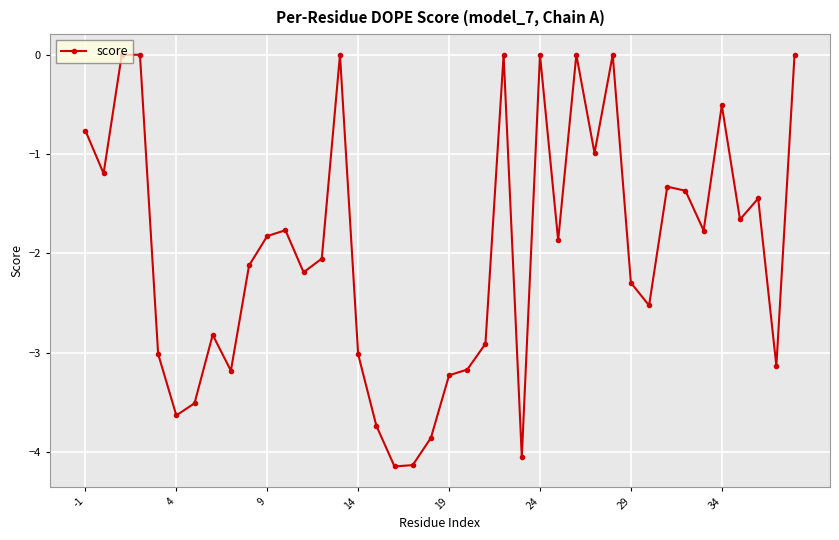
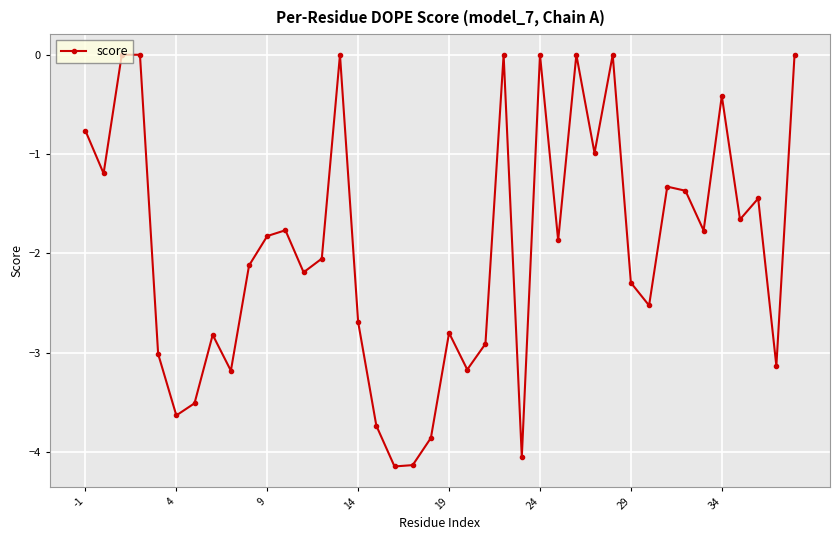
  {
    "-1": -0.8,
    "4": -3.6,
    "9": -1.8,
-   "14": -3.0,
-   "19": -3.2,
+   "14": -2.7,
+   "19": -2.8,
    "24": 0.0,
    "29": -2.3,
-   "34": -0.5
+   "34": -0.4
  }
